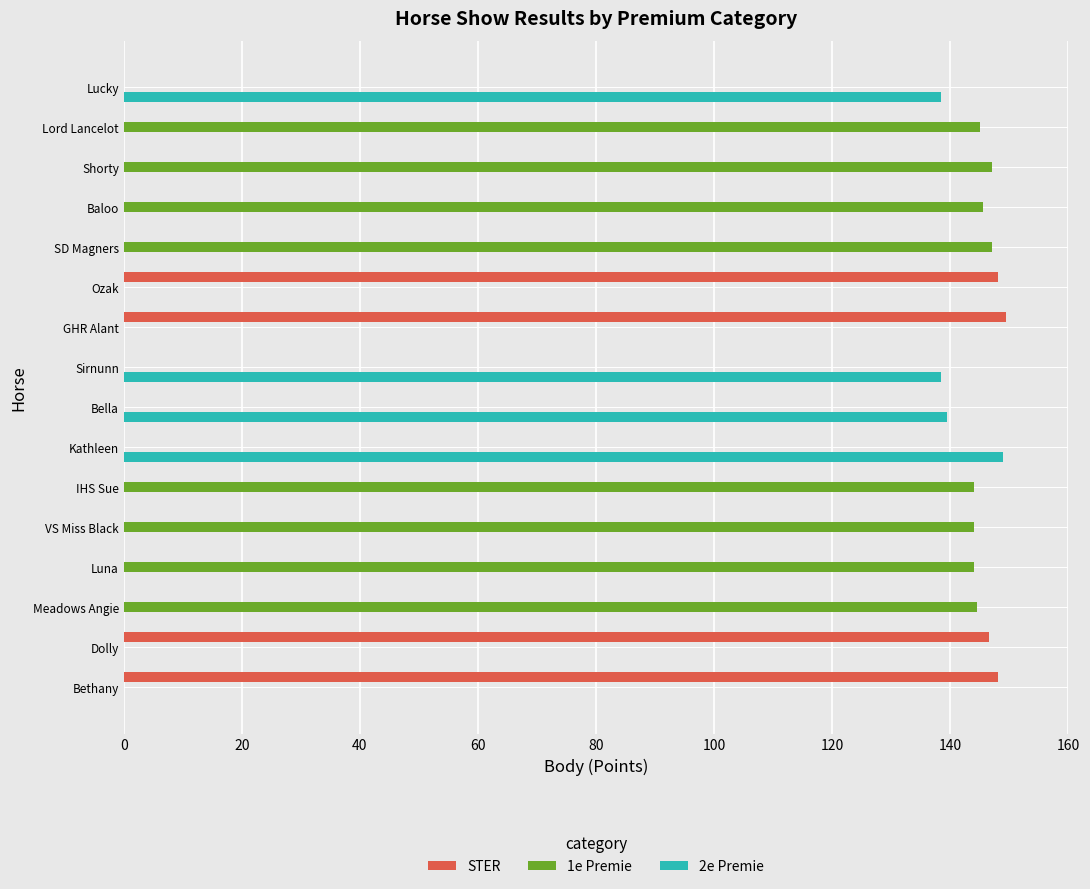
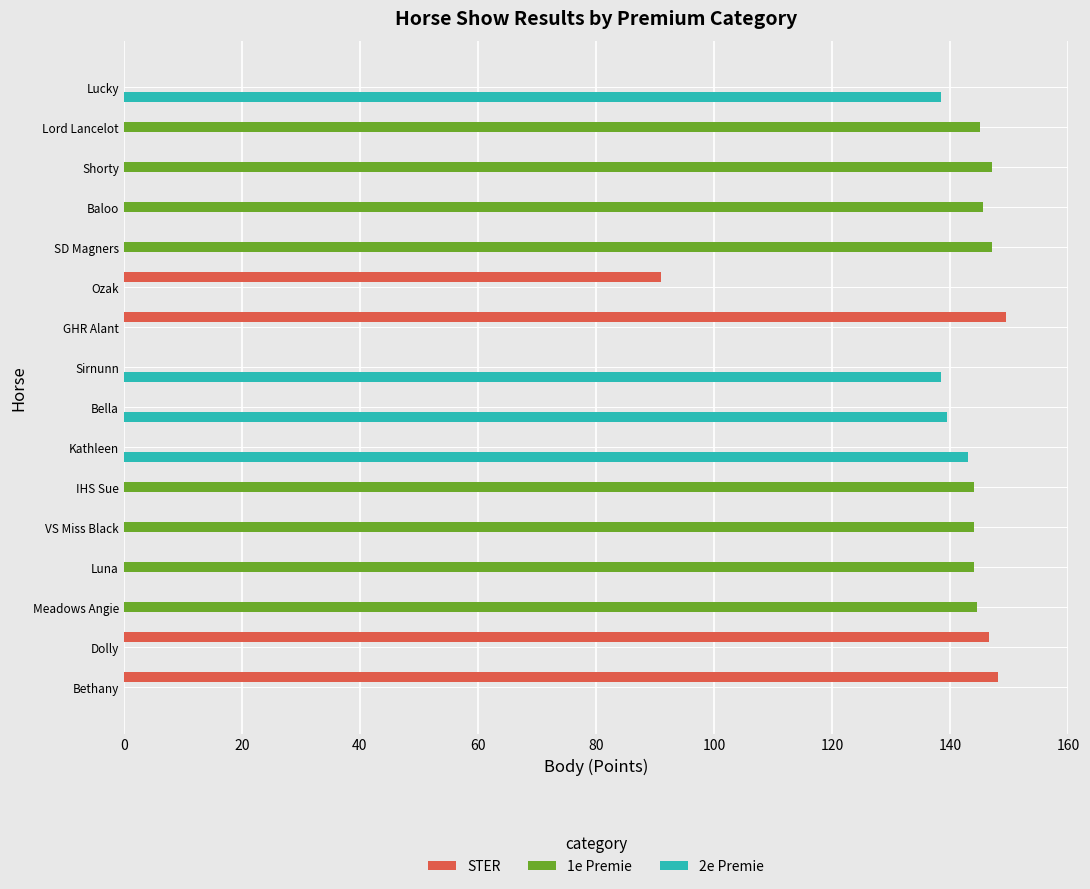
  {
    "STER": {
      "Lucky": 0,
      "Lord Lancelot": 0,
      "Shorty": 0,
      "Baloo": 0,
      "SD Magners": 0,
-     "Ozak": 148,
+     "Ozak": 91,
      "GHR Alant": 150,
      "Sirnunn": 0,
      "Bella": 0,
      "Kathleen": 0,
      "IHS Sue": 0,
      "VS Miss Black": 0,
      "Luna": 0,
      "Meadows Angie": 0,
      "Dolly": 147,
      "Bethany": 148
    },
    "1e Premie": {
      "Lucky": 0,
      "Lord Lancelot": 145,
      "Shorty": 147,
      "Baloo": 146,
      "SD Magners": 147,
      "Ozak": 0,
      "GHR Alant": 0,
      "Sirnunn": 0,
      "Bella": 0,
      "Kathleen": 0,
      "IHS Sue": 144,
      "VS Miss Black": 144,
      "Luna": 144,
      "Meadows Angie": 145,
      "Dolly": 0,
      "Bethany": 0
    },
    "2e Premie": {
      "Lucky": 139,
      "Lord Lancelot": 0,
      "Shorty": 0,
      "Baloo": 0,
      "SD Magners": 0,
      "Ozak": 0,
      "GHR Alant": 0,
      "Sirnunn": 139,
      "Bella": 140,
-     "Kathleen": 149,
+     "Kathleen": 143,
      "IHS Sue": 0,
      "VS Miss Black": 0,
      "Luna": 0,
      "Meadows Angie": 0,
      "Dolly": 0,
      "Bethany": 0
    }
  }
